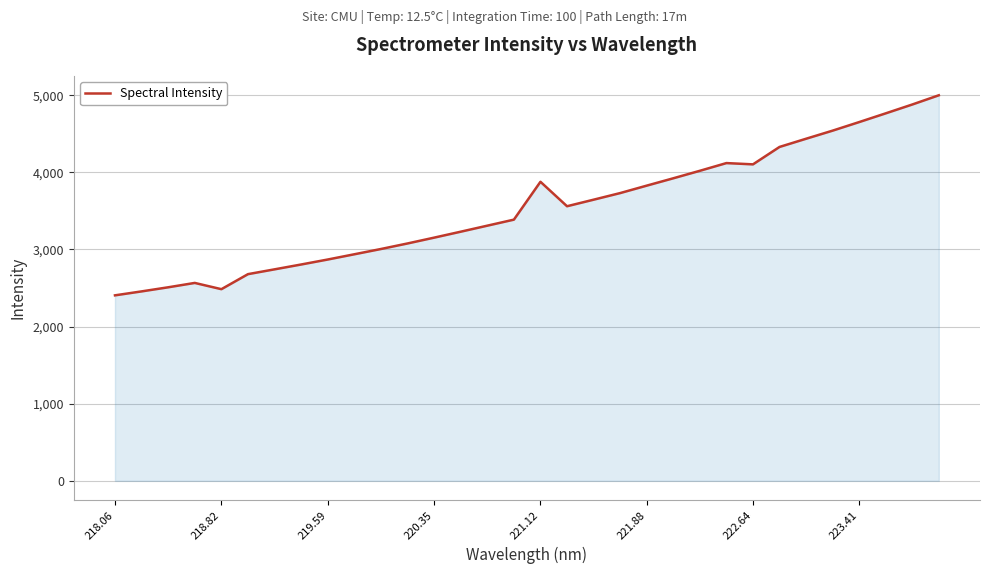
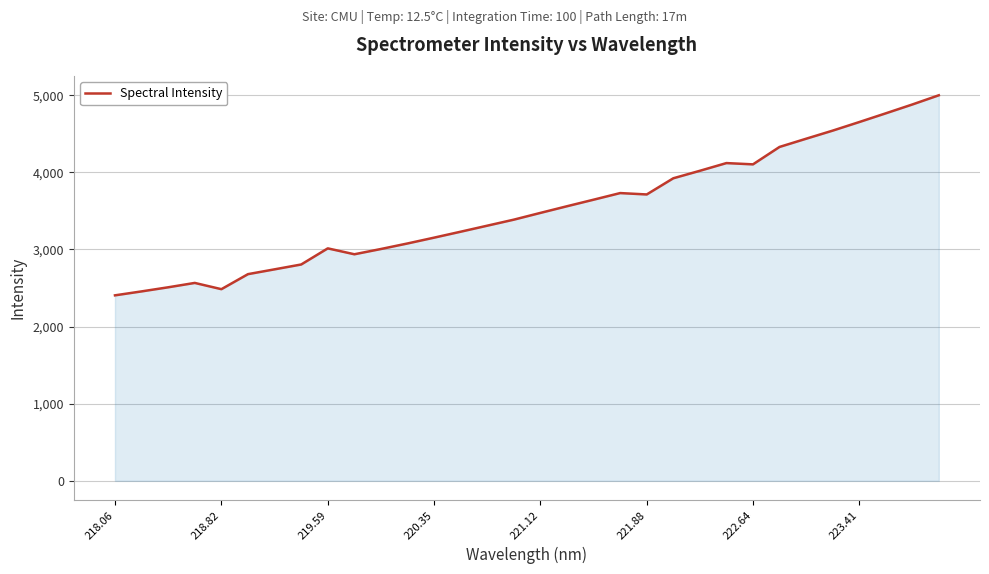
  {
    "218.06": "2,400",
    "218.82": "2,500",
-   "219.59": "2,900",
+   "219.59": "3,000",
    "220.35": "3,200",
-   "221.12": "3,900",
-   "221.88": "3,800",
+   "221.12": "3,500",
+   "221.88": "3,700",
    "222.64": "4,100",
    "223.41": "4,700"
  }
